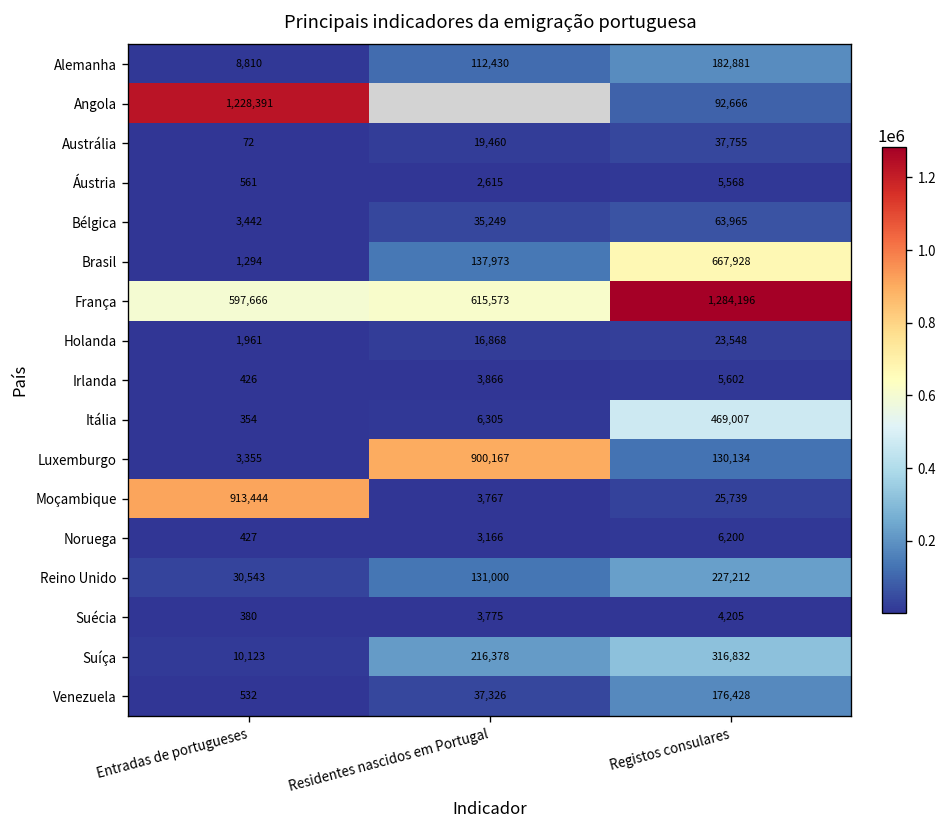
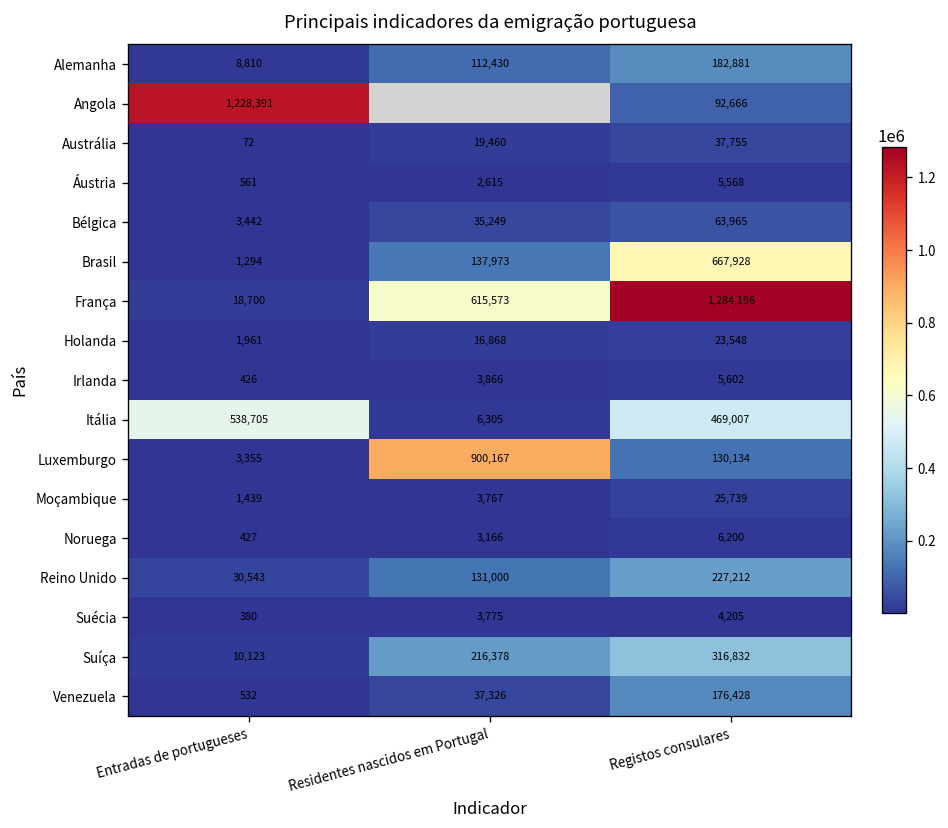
  {
    "Alemanha": {
      "Entradas de portugueses": "8,810",
      "Residentes nascidos em Portugal": "112,430",
      "Registos consulares": "182,881"
    },
    "Angola": {
      "Entradas de portugueses": "1,228,391",
      "Registos consulares": "92,666"
    },
    "Austrália": {
      "Entradas de portugueses": "72",
      "Residentes nascidos em Portugal": "19,460",
      "Registos consulares": "37,755"
    },
    "Áustria": {
      "Entradas de portugueses": "561",
      "Residentes nascidos em Portugal": "2,615",
      "Registos consulares": "5,568"
    },
    "Bélgica": {
      "Entradas de portugueses": "3,442",
      "Residentes nascidos em Portugal": "35,249",
      "Registos consulares": "63,965"
    },
    "Brasil": {
      "Entradas de portugueses": "1,294",
      "Residentes nascidos em Portugal": "137,973",
      "Registos consulares": "667,928"
    },
    "França": {
-     "Entradas de portugueses": "597,666",
+     "Entradas de portugueses": "18,700",
      "Residentes nascidos em Portugal": "615,573",
      "Registos consulares": "1,284,196"
    },
    "Holanda": {
      "Entradas de portugueses": "1,961",
      "Residentes nascidos em Portugal": "16,868",
      "Registos consulares": "23,548"
    },
    "Irlanda": {
      "Entradas de portugueses": "426",
      "Residentes nascidos em Portugal": "3,866",
      "Registos consulares": "5,602"
    },
    "Itália": {
-     "Entradas de portugueses": "354",
+     "Entradas de portugueses": "538,705",
      "Residentes nascidos em Portugal": "6,305",
      "Registos consulares": "469,007"
    },
    "Luxemburgo": {
      "Entradas de portugueses": "3,355",
      "Residentes nascidos em Portugal": "900,167",
      "Registos consulares": "130,134"
    },
    "Moçambique": {
-     "Entradas de portugueses": "913,444",
+     "Entradas de portugueses": "1,439",
      "Residentes nascidos em Portugal": "3,767",
      "Registos consulares": "25,739"
    },
    "Noruega": {
      "Entradas de portugueses": "427",
      "Residentes nascidos em Portugal": "3,166",
      "Registos consulares": "6,200"
    },
    "Reino Unido": {
      "Entradas de portugueses": "30,543",
      "Residentes nascidos em Portugal": "131,000",
      "Registos consulares": "227,212"
    },
    "Suécia": {
      "Entradas de portugueses": "380",
      "Residentes nascidos em Portugal": "3,775",
      "Registos consulares": "4,205"
    },
    "Suíça": {
      "Entradas de portugueses": "10,123",
      "Residentes nascidos em Portugal": "216,378",
      "Registos consulares": "316,832"
    },
    "Venezuela": {
      "Entradas de portugueses": "532",
      "Residentes nascidos em Portugal": "37,326",
      "Registos consulares": "176,428"
    }
  }
